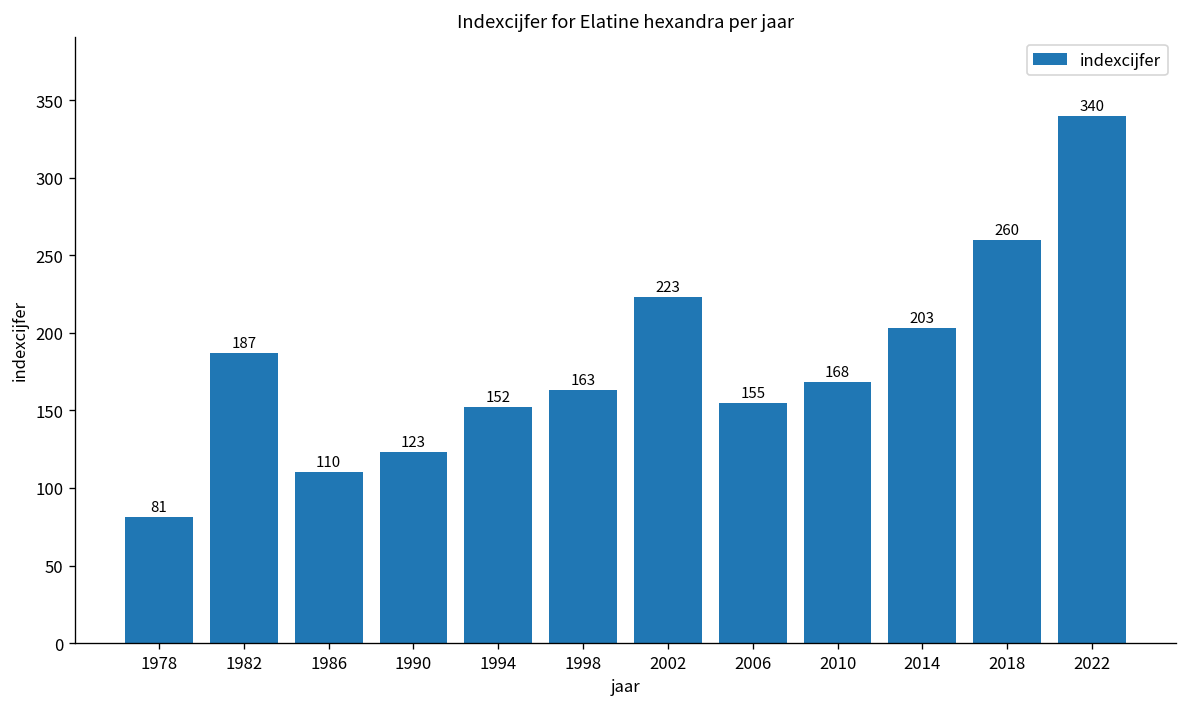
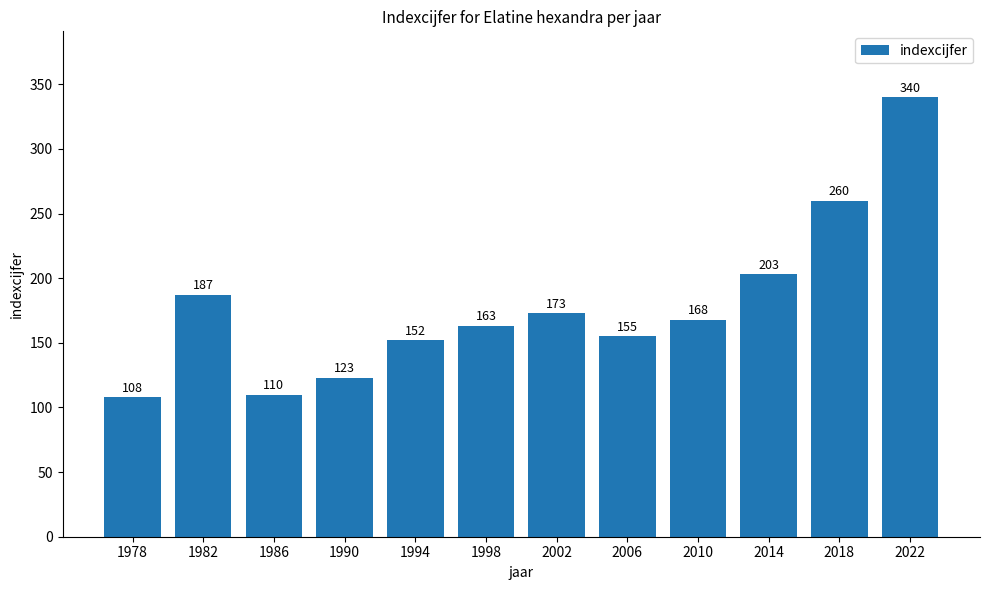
  {
-   "1978": 81,
+   "1978": 108,
    "1982": 187,
    "1986": 110,
    "1990": 123,
    "1994": 152,
    "1998": 163,
-   "2002": 223,
+   "2002": 173,
    "2006": 155,
    "2010": 168,
    "2014": 203,
    "2018": 260,
    "2022": 340
  }
